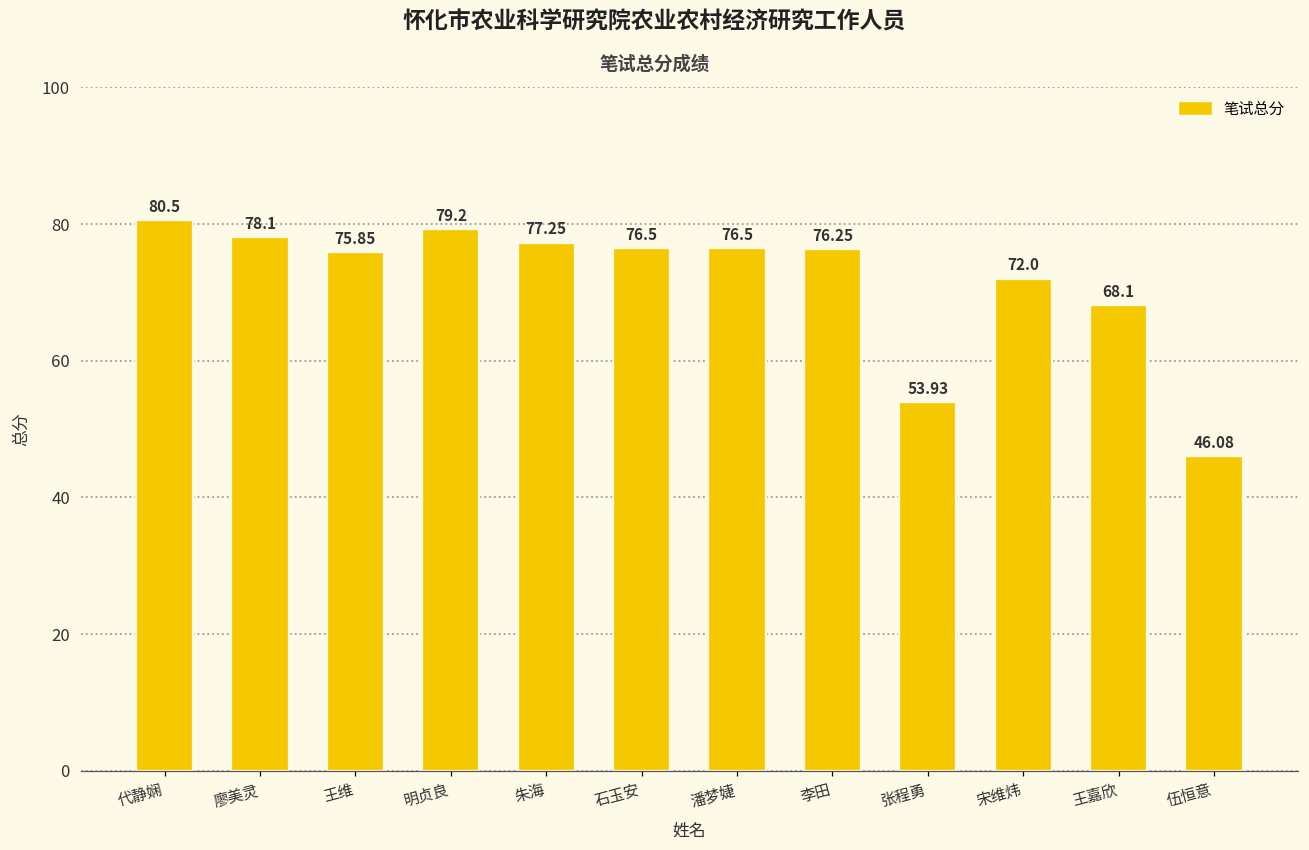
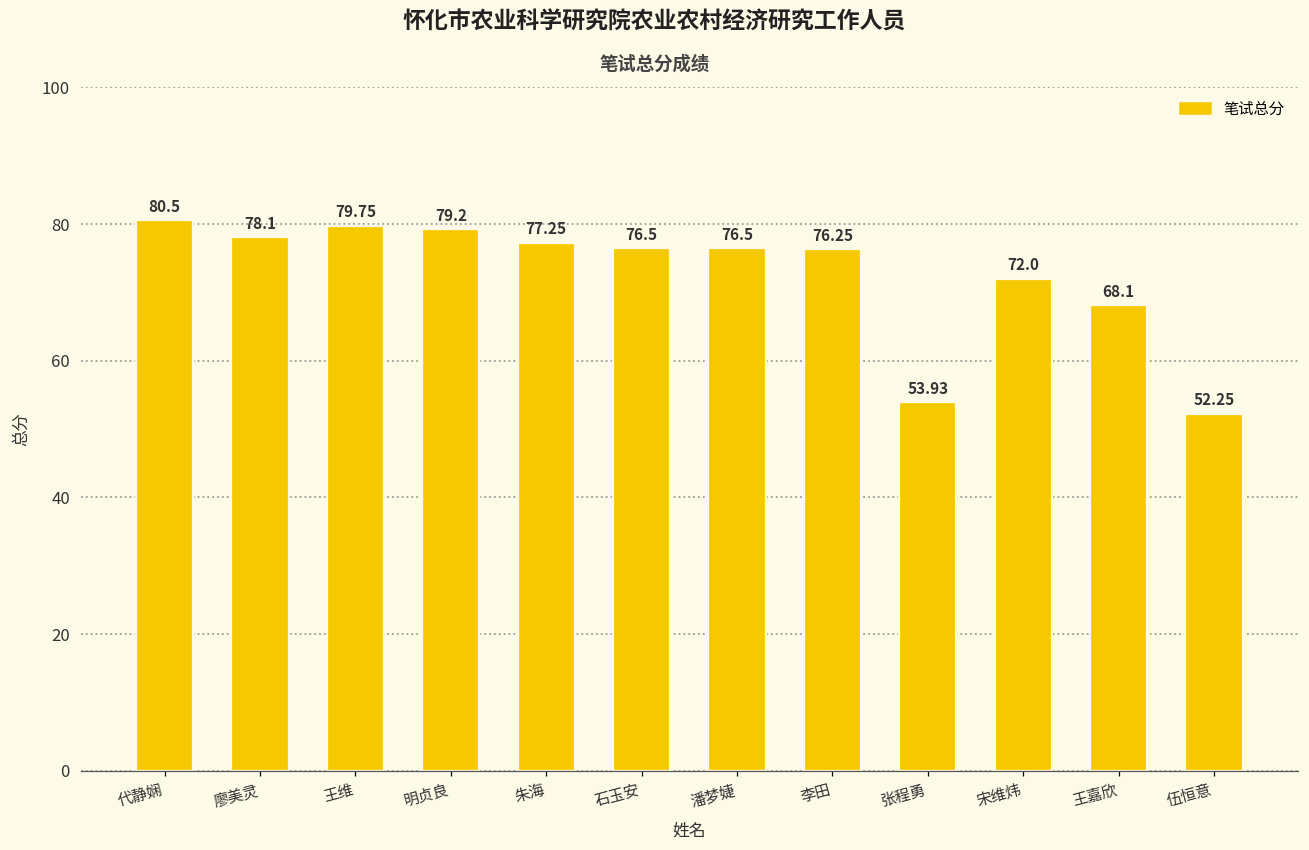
  {
    "代静娴": 80.5,
    "廖美灵": 78.1,
-   "王维": 75.85,
+   "王维": 79.75,
    "明贞良": 79.2,
    "朱海": 77.25,
    "石玉安": 76.5,
    "潘梦婕": 76.5,
    "李田": 76.25,
    "张程勇": 53.93,
    "宋维炜": 72.0,
    "王嘉欣": 68.1,
-   "伍恒意": 46.08
+   "伍恒意": 52.25
  }
